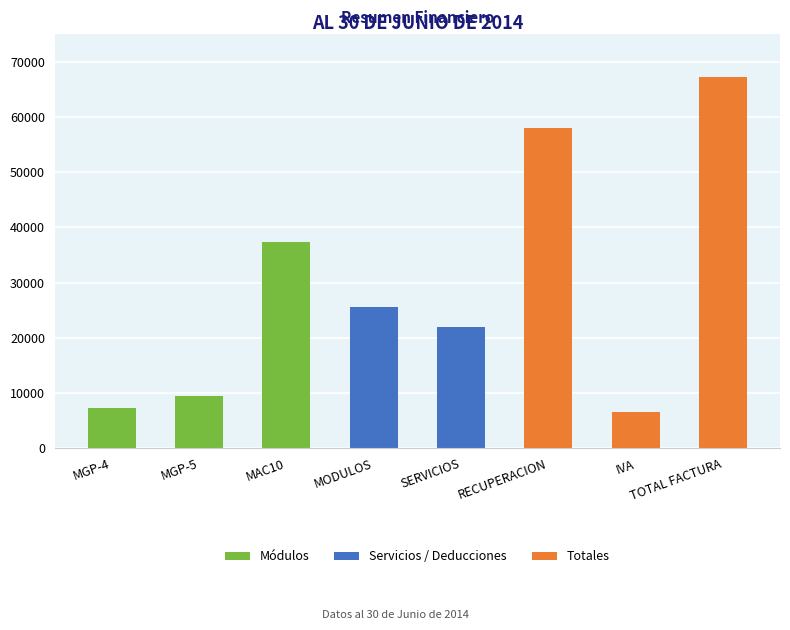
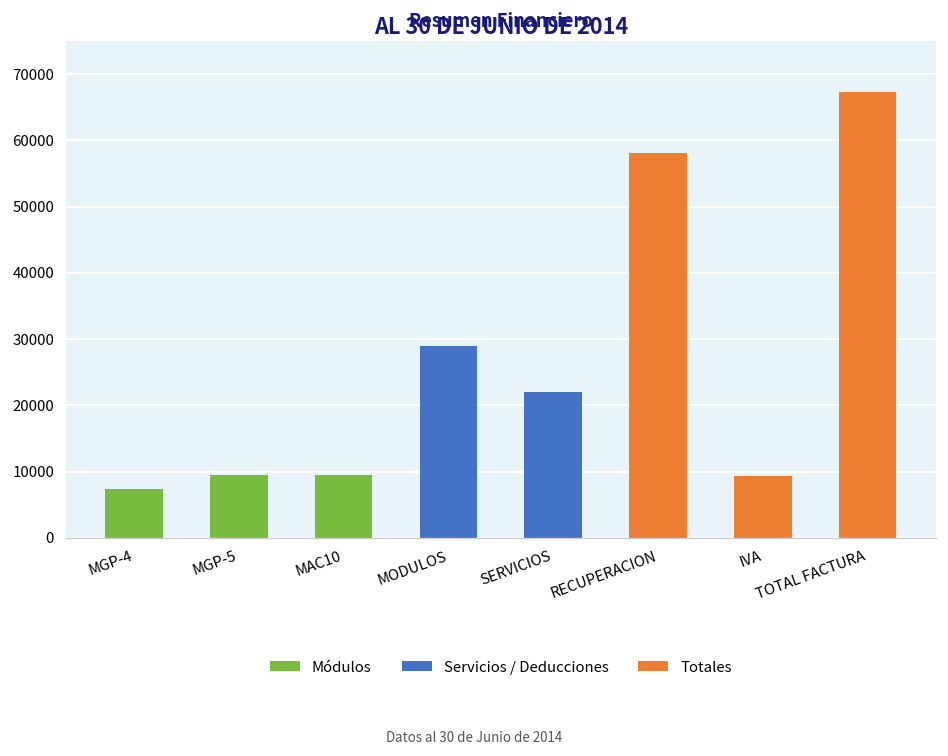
  {
    "MGP-4": 7000,
    "MGP-5": 10000,
-   "MAC10": 37000,
-   "MODULOS": 25000,
+   "MAC10": 10000,
+   "MODULOS": 29000,
    "SERVICIOS": 22000,
    "RECUPERACION": 58000,
-   "IVA": 7000,
+   "IVA": 9000,
    "TOTAL FACTURA": 67000
  }
